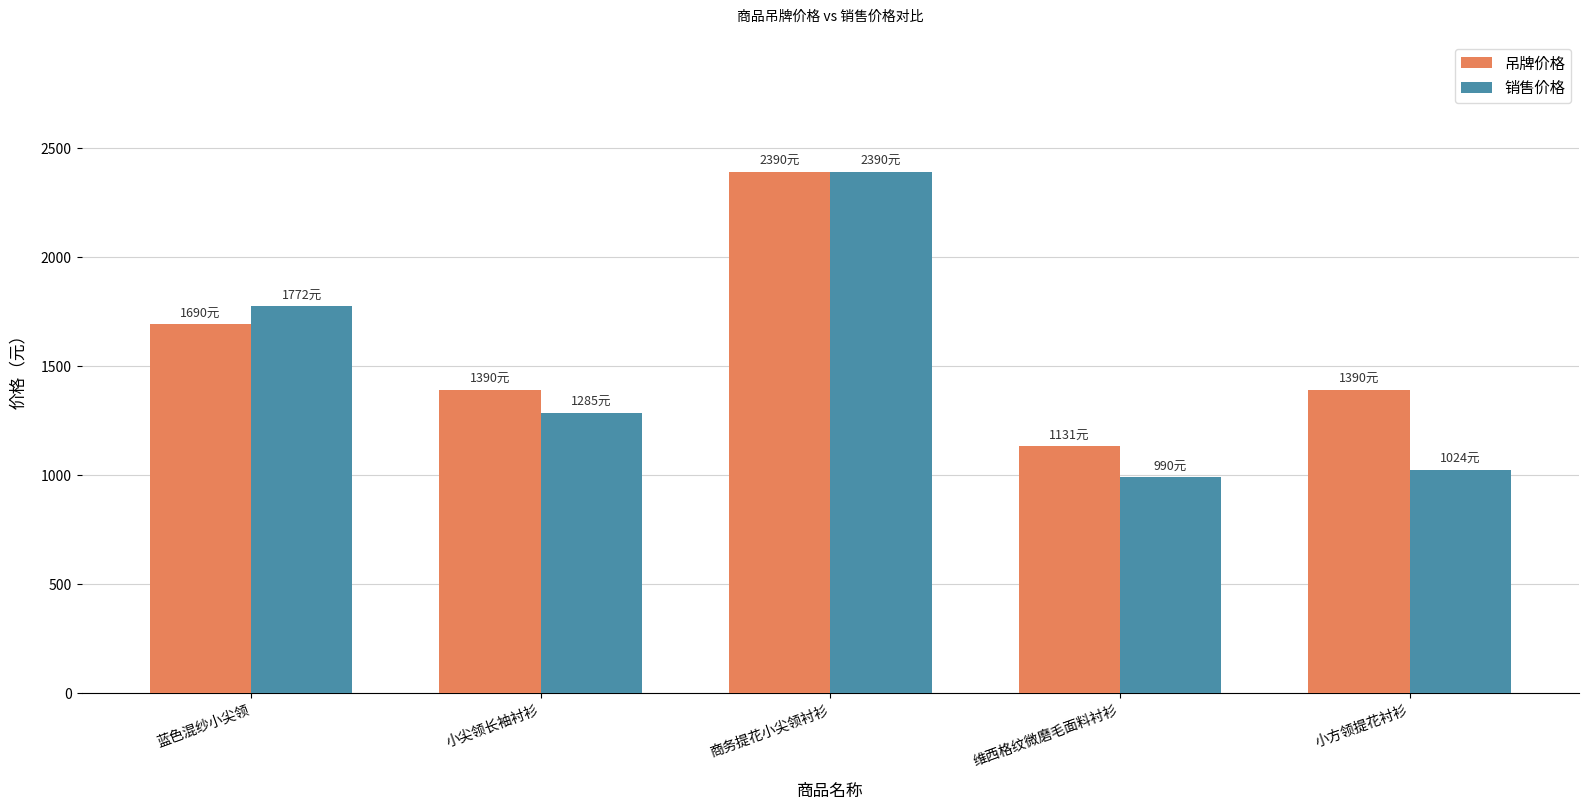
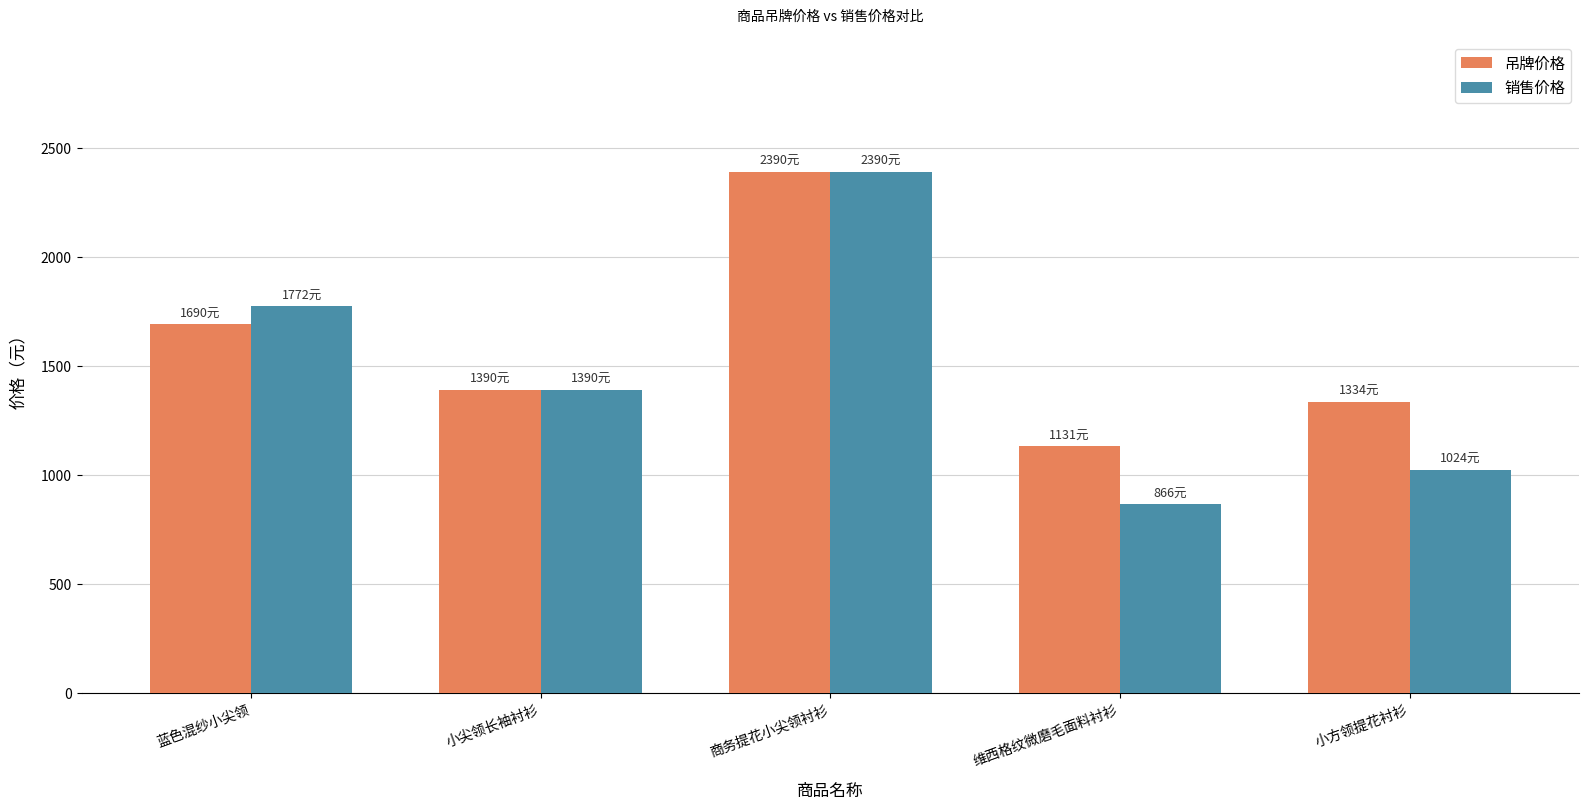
  {
    "吊牌价格": {
      "蓝色混纱小尖领": "1690元",
      "小尖领长袖衬衫": "1390元",
      "商务提花小尖领衬衫": "2390元",
      "维西格纹微磨毛面料衬衫": "1131元",
-     "小方领提花衬衫": "1390元"
+     "小方领提花衬衫": "1334元"
    },
    "销售价格": {
      "蓝色混纱小尖领": "1772元",
-     "小尖领长袖衬衫": "1285元",
+     "小尖领长袖衬衫": "1390元",
      "商务提花小尖领衬衫": "2390元",
-     "维西格纹微磨毛面料衬衫": "990元",
+     "维西格纹微磨毛面料衬衫": "866元",
      "小方领提花衬衫": "1024元"
    }
  }
